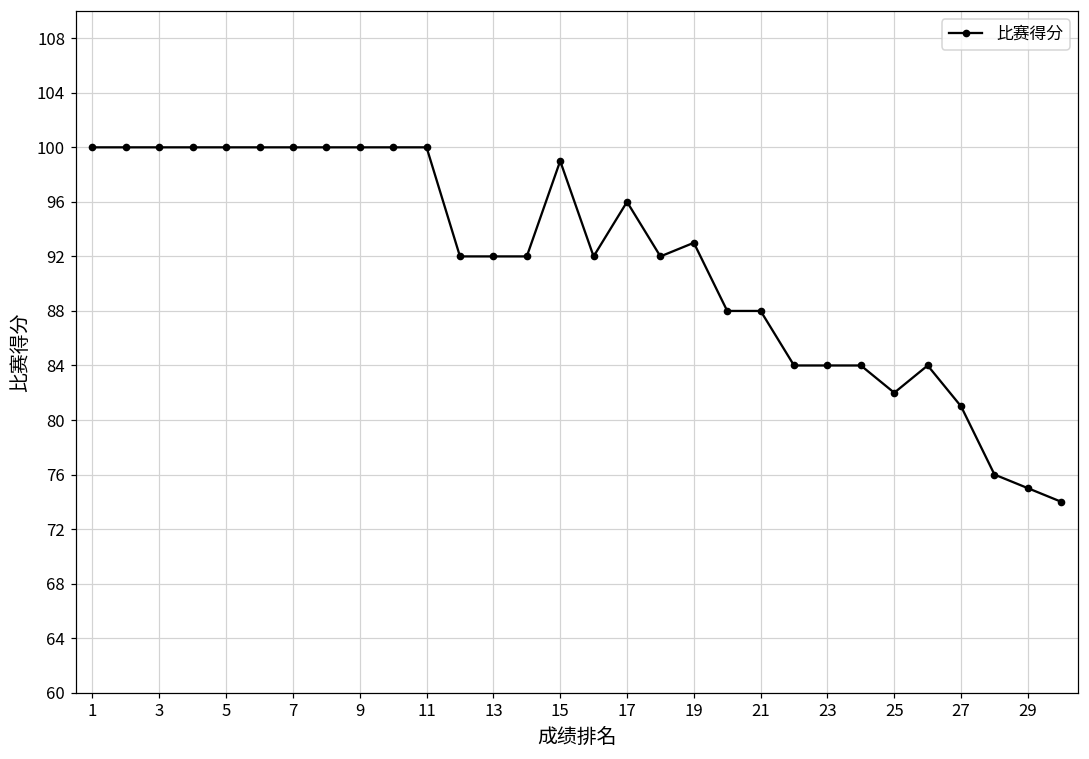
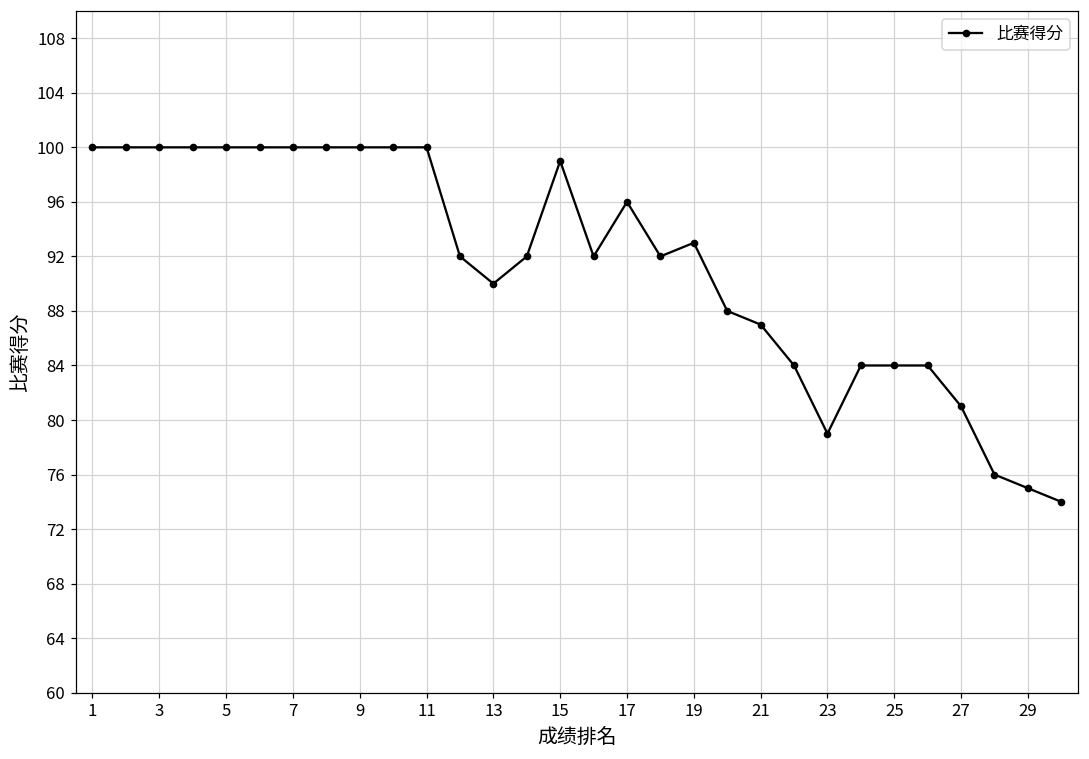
  {
    "1": 100,
    "3": 100,
    "5": 100,
    "7": 100,
    "9": 100,
    "11": 100,
-   "13": 92,
+   "13": 90,
    "15": 99,
    "17": 96,
    "19": 93,
-   "21": 88,
-   "23": 84,
-   "25": 82,
+   "21": 87,
+   "23": 79,
+   "25": 84,
    "27": 81,
    "29": 75
  }
